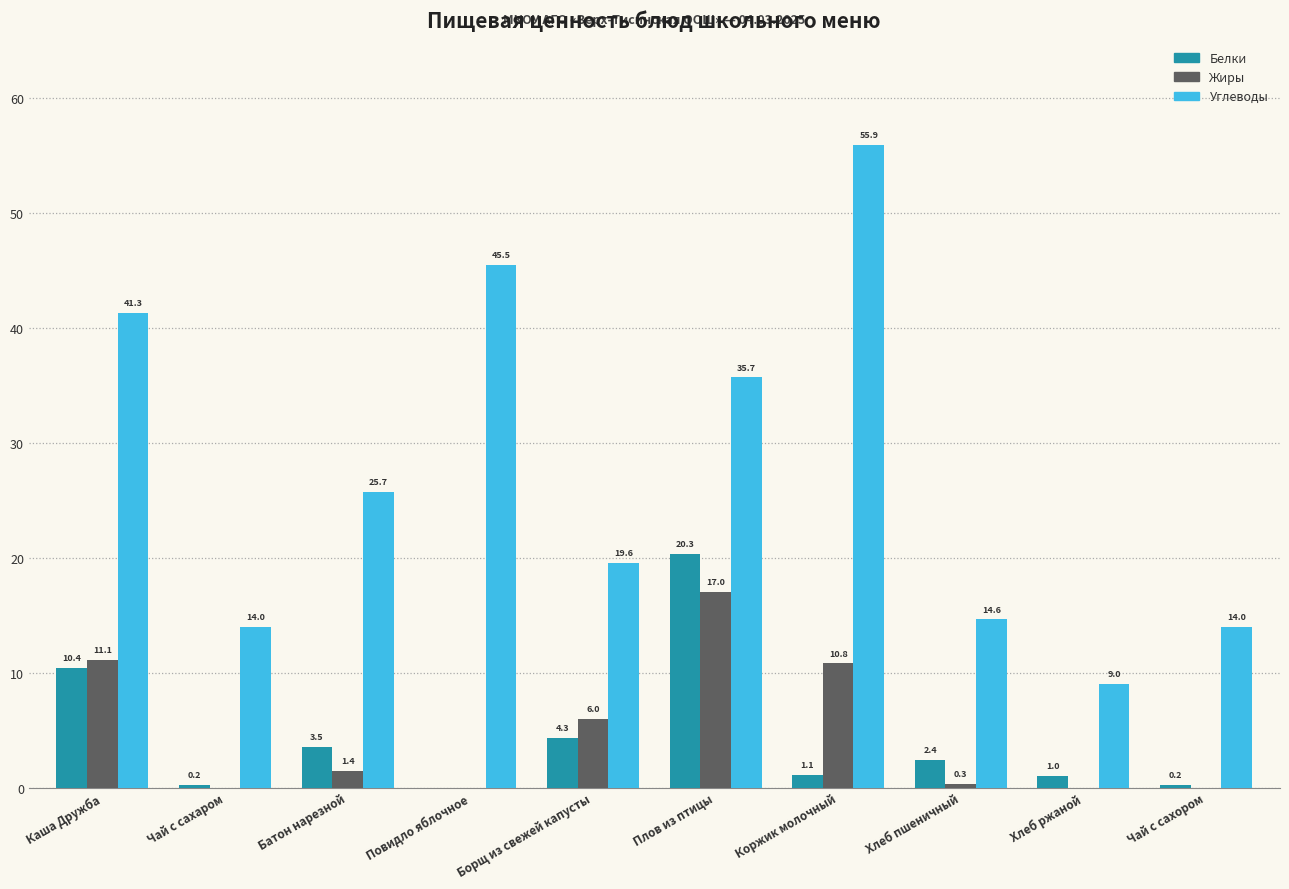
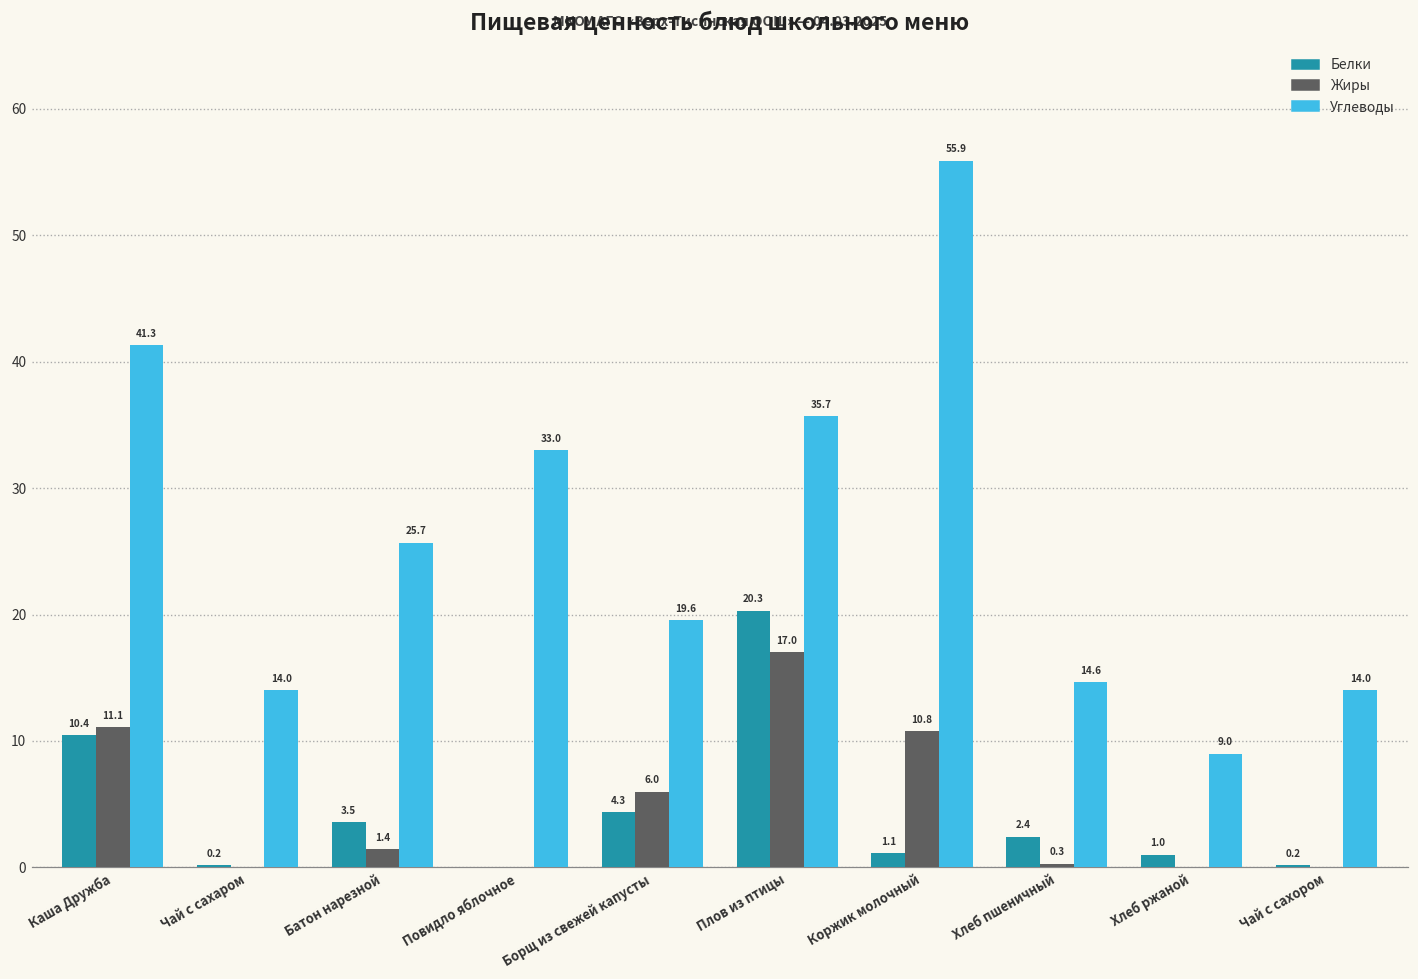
  {
    "Белки": {
      "Каша Дружба": 10.4,
      "Чай с сахаром": 0.2,
      "Батон нарезной": 3.5,
      "Борщ из свежей капусты": 4.3,
      "Плов из птицы": 20.3,
      "Коржик молочный": 1.1,
      "Хлеб пшеничный": 2.4,
      "Хлеб ржаной": 1.0,
      "Чай с сахором": 0.2
    },
    "Жиры": {
      "Каша Дружба": 11.1,
      "Батон нарезной": 1.4,
      "Борщ из свежей капусты": 6.0,
      "Плов из птицы": 17.0,
      "Коржик молочный": 10.8,
      "Хлеб пшеничный": 0.3
    },
    "Углеводы": {
      "Каша Дружба": 41.3,
      "Чай с сахаром": 14.0,
      "Батон нарезной": 25.7,
-     "Повидло яблочное": 45.5,
+     "Повидло яблочное": 33.0,
      "Борщ из свежей капусты": 19.6,
      "Плов из птицы": 35.7,
      "Коржик молочный": 55.9,
      "Хлеб пшеничный": 14.6,
      "Хлеб ржаной": 9.0,
      "Чай с сахором": 14.0
    }
  }
